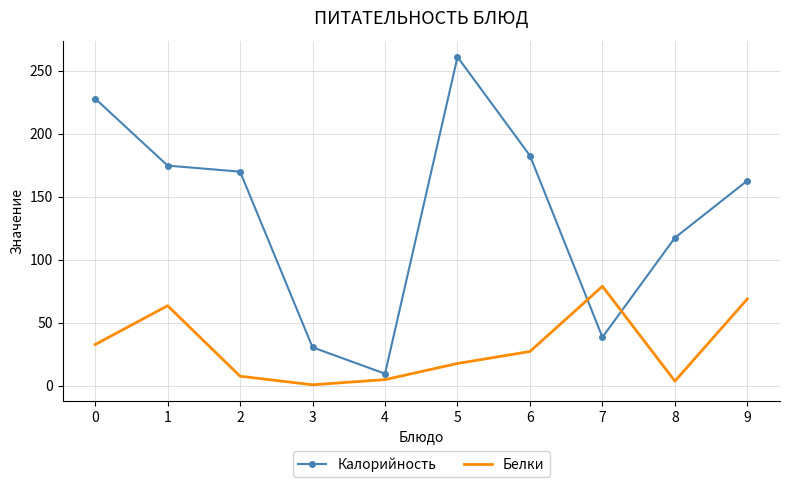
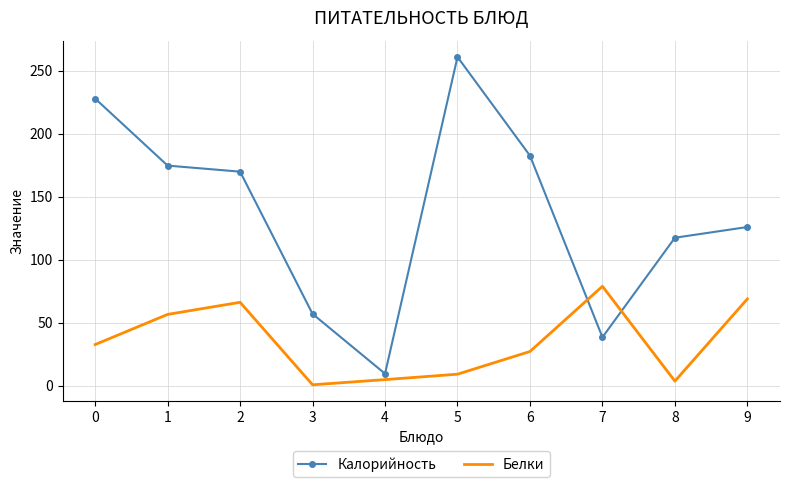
  {
    "Калорийность": {
      "0": 228,
      "1": 175,
      "2": 170,
-     "3": 31,
+     "3": 57,
      "4": 10,
      "5": 261,
      "6": 183,
      "7": 39,
      "8": 118,
-     "9": 163
+     "9": 126
    },
    "Белки": {
      "0": 33,
-     "1": 64,
-     "2": 8,
+     "1": 57,
+     "2": 66,
      "3": 1,
      "4": 5,
-     "5": 18,
+     "5": 9,
      "6": 27,
      "7": 79,
      "8": 4,
      "9": 69
    }
  }
